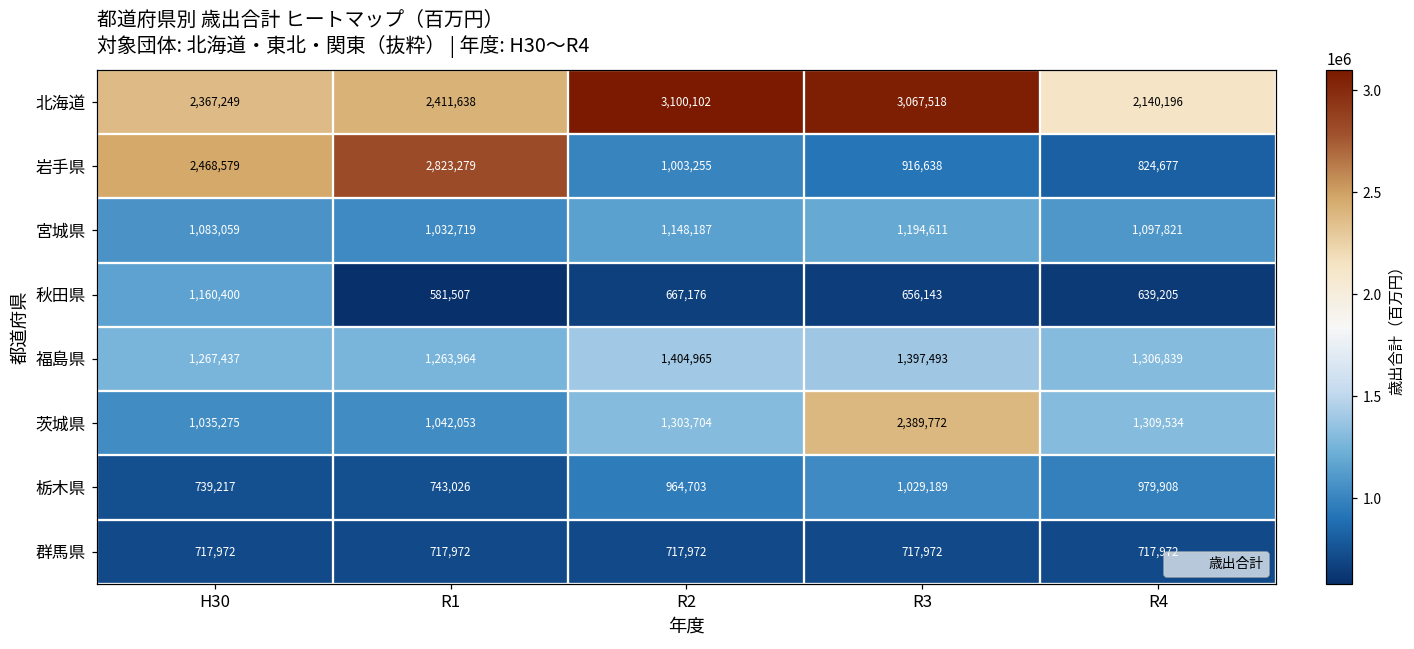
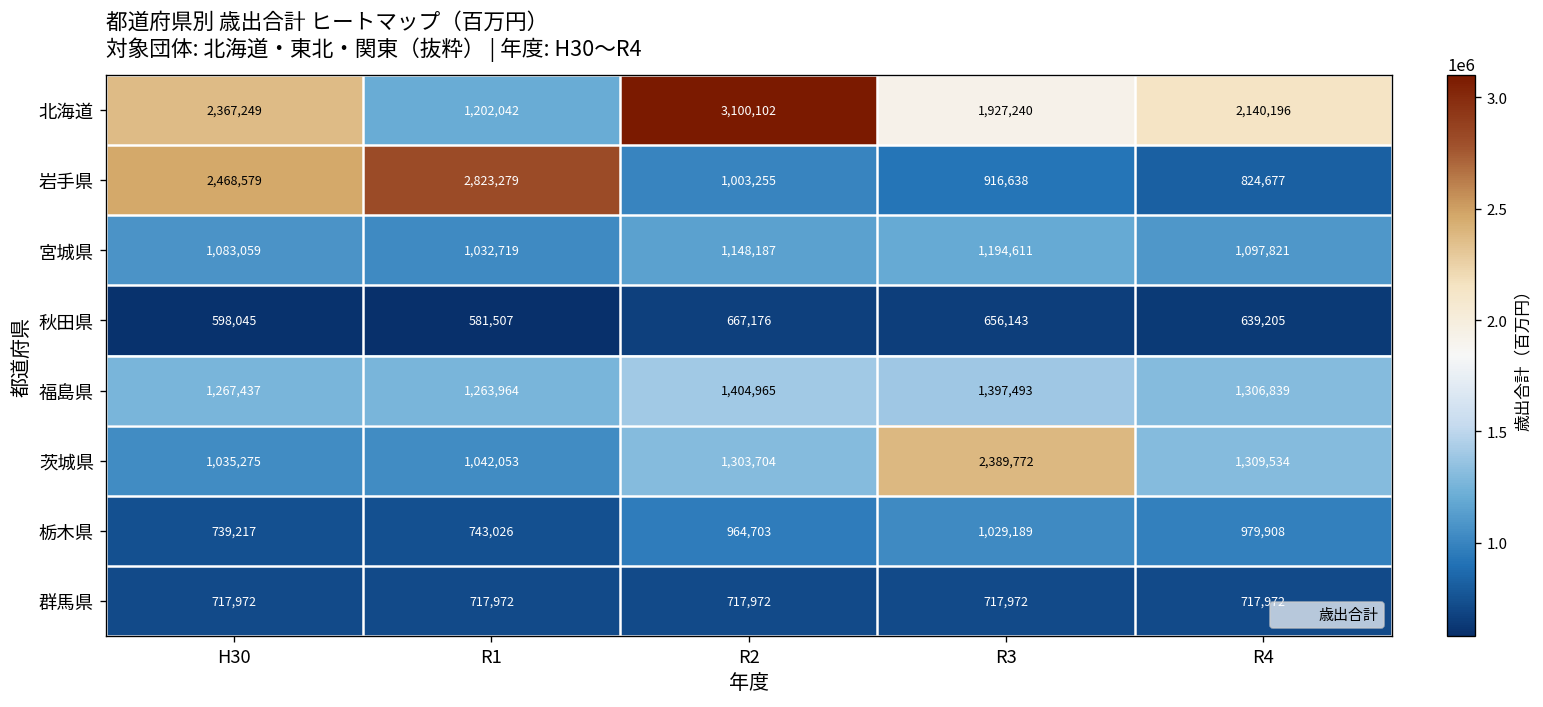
  {
    "北海道": {
      "H30": "2,367,249",
-     "R1": "2,411,638",
+     "R1": "1,202,042",
      "R2": "3,100,102",
-     "R3": "3,067,518",
+     "R3": "1,927,240",
      "R4": "2,140,196"
    },
    "岩手県": {
      "H30": "2,468,579",
      "R1": "2,823,279",
      "R2": "1,003,255",
      "R3": "916,638",
      "R4": "824,677"
    },
    "宮城県": {
      "H30": "1,083,059",
      "R1": "1,032,719",
      "R2": "1,148,187",
      "R3": "1,194,611",
      "R4": "1,097,821"
    },
    "秋田県": {
-     "H30": "1,160,400",
+     "H30": "598,045",
      "R1": "581,507",
      "R2": "667,176",
      "R3": "656,143",
      "R4": "639,205"
    },
    "福島県": {
      "H30": "1,267,437",
      "R1": "1,263,964",
      "R2": "1,404,965",
      "R3": "1,397,493",
      "R4": "1,306,839"
    },
    "茨城県": {
      "H30": "1,035,275",
      "R1": "1,042,053",
      "R2": "1,303,704",
      "R3": "2,389,772",
      "R4": "1,309,534"
    },
    "栃木県": {
      "H30": "739,217",
      "R1": "743,026",
      "R2": "964,703",
      "R3": "1,029,189",
      "R4": "979,908"
    },
    "群馬県": {
      "H30": "717,972",
      "R1": "717,972",
      "R2": "717,972",
      "R3": "717,972"
    }
  }
